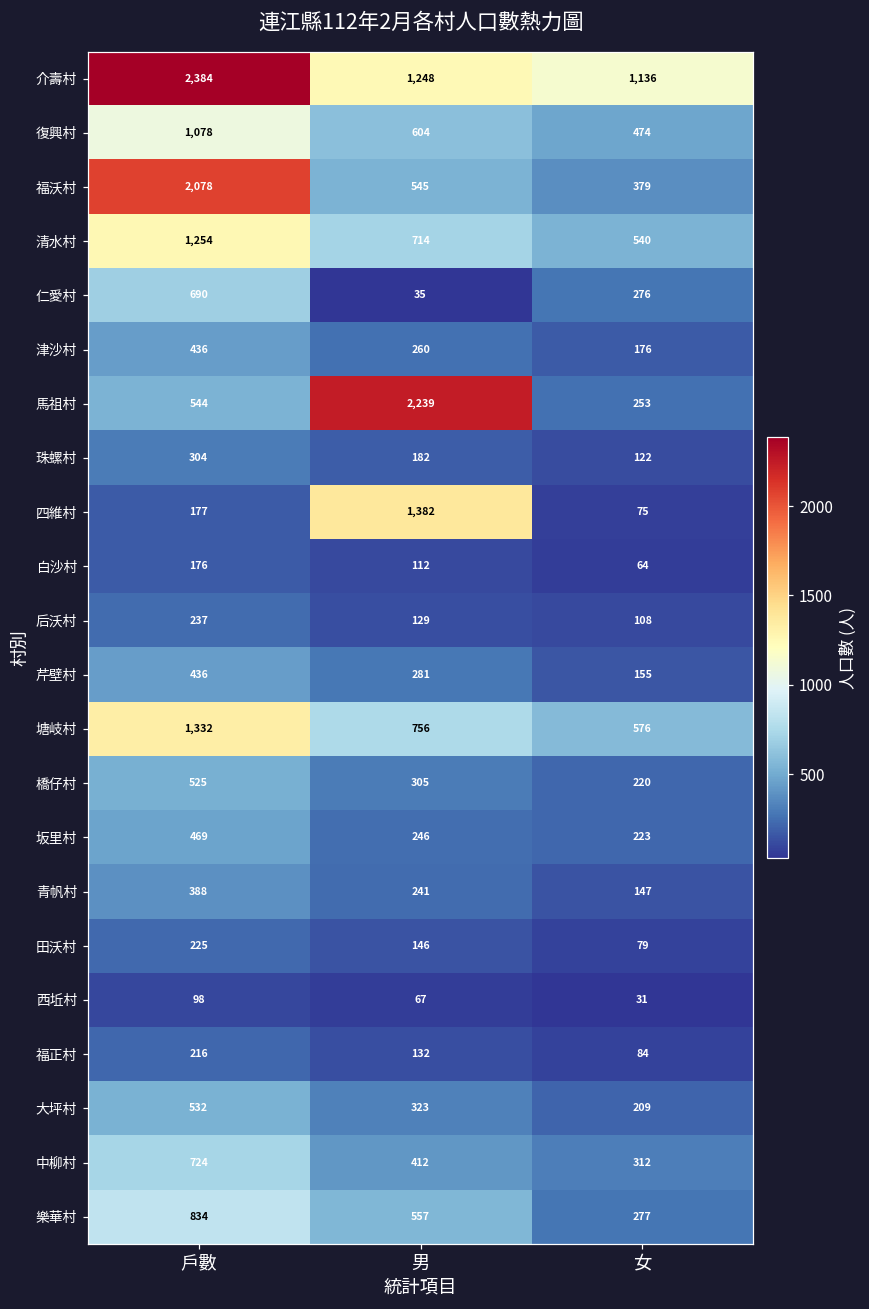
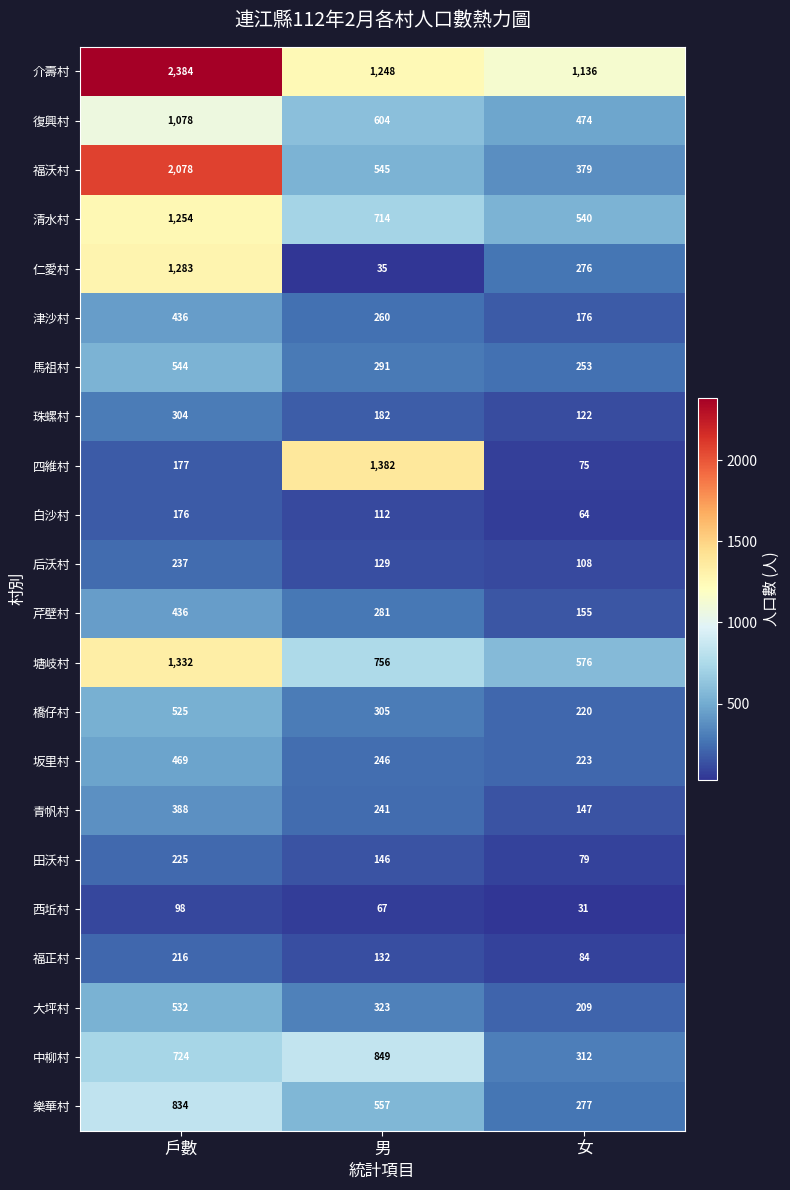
  {
    "介壽村": {
      "戶數": "2,384",
      "男": "1,248",
      "女": "1,136"
    },
    "復興村": {
      "戶數": "1,078",
      "男": "604",
      "女": "474"
    },
    "福沃村": {
      "戶數": "2,078",
      "男": "545",
      "女": "379"
    },
    "清水村": {
      "戶數": "1,254",
      "男": "714",
      "女": "540"
    },
    "仁愛村": {
-     "戶數": "690",
+     "戶數": "1,283",
      "男": "35",
      "女": "276"
    },
    "津沙村": {
      "戶數": "436",
      "男": "260",
      "女": "176"
    },
    "馬祖村": {
      "戶數": "544",
-     "男": "2,239",
+     "男": "291",
      "女": "253"
    },
    "珠螺村": {
      "戶數": "304",
      "男": "182",
      "女": "122"
    },
    "四維村": {
      "戶數": "177",
      "男": "1,382",
      "女": "75"
    },
    "白沙村": {
      "戶數": "176",
      "男": "112",
      "女": "64"
    },
    "后沃村": {
      "戶數": "237",
      "男": "129",
      "女": "108"
    },
    "芹壁村": {
      "戶數": "436",
      "男": "281",
      "女": "155"
    },
    "塘岐村": {
      "戶數": "1,332",
      "男": "756",
      "女": "576"
    },
    "橋仔村": {
      "戶數": "525",
      "男": "305",
      "女": "220"
    },
    "坂里村": {
      "戶數": "469",
      "男": "246",
      "女": "223"
    },
    "青帆村": {
      "戶數": "388",
      "男": "241",
      "女": "147"
    },
    "田沃村": {
      "戶數": "225",
      "男": "146",
      "女": "79"
    },
    "西坵村": {
      "戶數": "98",
      "男": "67",
      "女": "31"
    },
    "福正村": {
      "戶數": "216",
      "男": "132",
      "女": "84"
    },
    "大坪村": {
      "戶數": "532",
      "男": "323",
      "女": "209"
    },
    "中柳村": {
      "戶數": "724",
-     "男": "412",
+     "男": "849",
      "女": "312"
    },
    "樂華村": {
      "戶數": "834",
      "男": "557",
      "女": "277"
    }
  }
